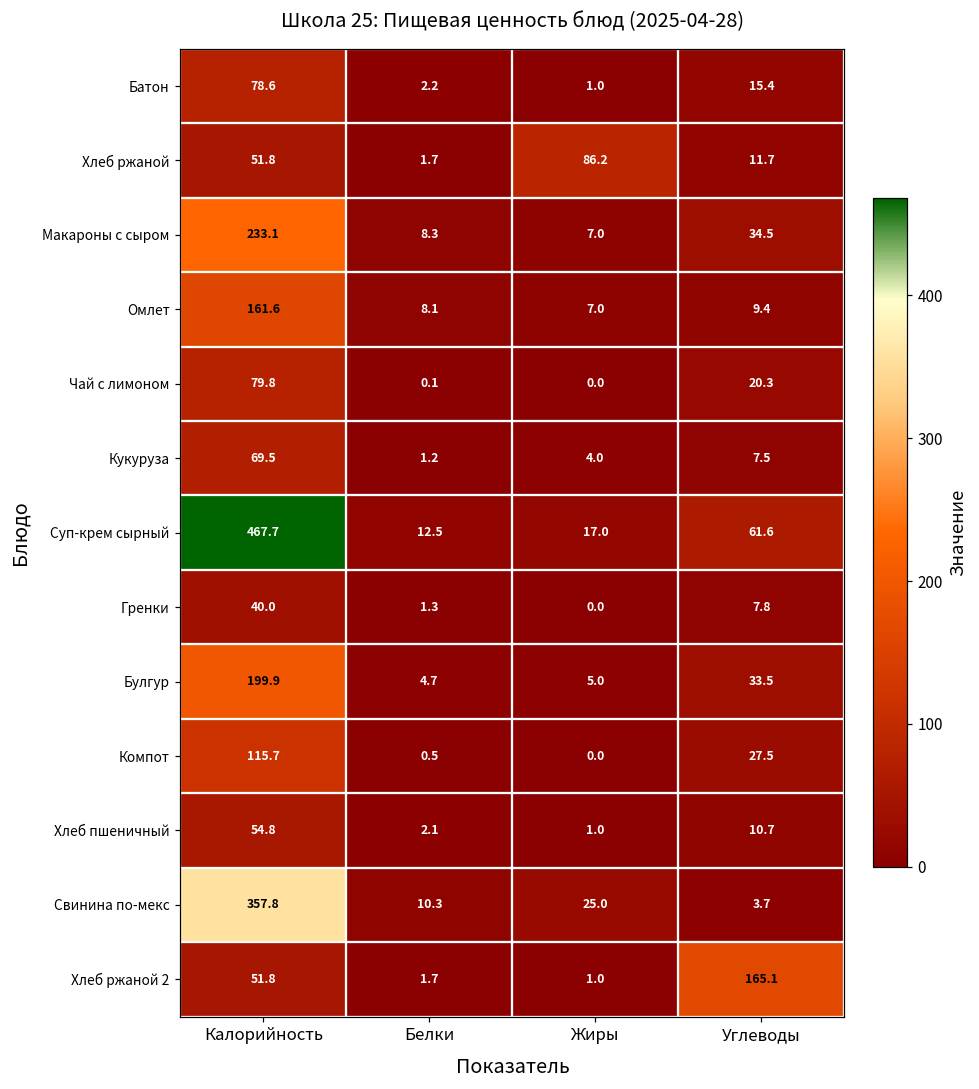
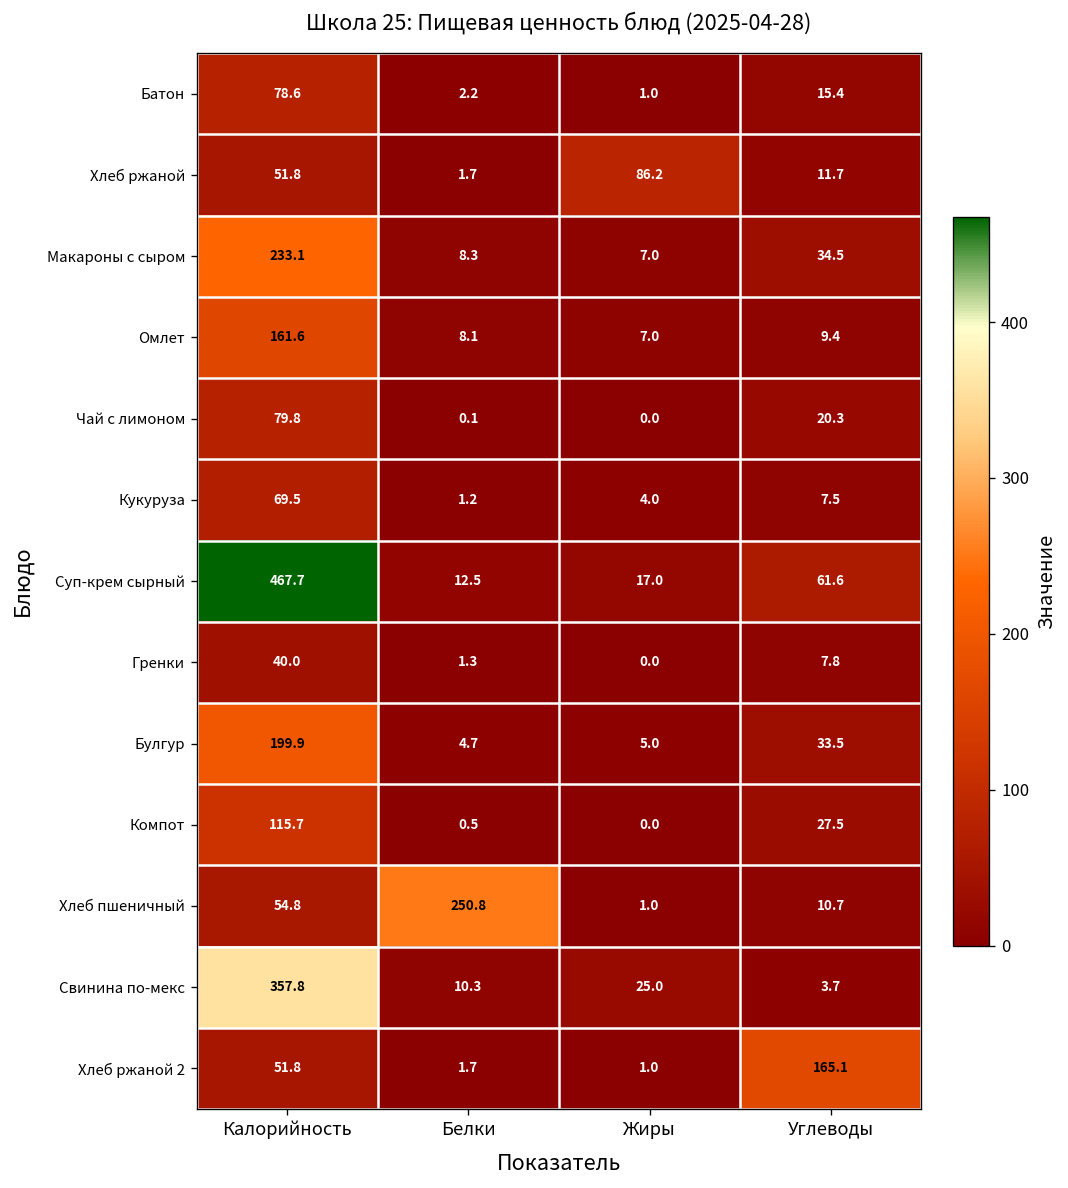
  {
    "Батон": {
      "Калорийность": 78.6,
      "Белки": 2.2,
      "Жиры": 1.0,
      "Углеводы": 15.4
    },
    "Хлеб ржаной": {
      "Калорийность": 51.8,
      "Белки": 1.7,
      "Жиры": 86.2,
      "Углеводы": 11.7
    },
    "Макароны с сыром": {
      "Калорийность": 233.1,
      "Белки": 8.3,
      "Жиры": 7.0,
      "Углеводы": 34.5
    },
    "Омлет": {
      "Калорийность": 161.6,
      "Белки": 8.1,
      "Жиры": 7.0,
      "Углеводы": 9.4
    },
    "Чай с лимоном": {
      "Калорийность": 79.8,
      "Белки": 0.1,
      "Жиры": 0.0,
      "Углеводы": 20.3
    },
    "Кукуруза": {
      "Калорийность": 69.5,
      "Белки": 1.2,
      "Жиры": 4.0,
      "Углеводы": 7.5
    },
    "Суп-крем сырный": {
      "Калорийность": 467.7,
      "Белки": 12.5,
      "Жиры": 17.0,
      "Углеводы": 61.6
    },
    "Гренки": {
      "Калорийность": 40.0,
      "Белки": 1.3,
      "Жиры": 0.0,
      "Углеводы": 7.8
    },
    "Булгур": {
      "Калорийность": 199.9,
      "Белки": 4.7,
      "Жиры": 5.0,
      "Углеводы": 33.5
    },
    "Компот": {
      "Калорийность": 115.7,
      "Белки": 0.5,
      "Жиры": 0.0,
      "Углеводы": 27.5
    },
    "Хлеб пшеничный": {
      "Калорийность": 54.8,
-     "Белки": 2.1,
+     "Белки": 250.8,
      "Жиры": 1.0,
      "Углеводы": 10.7
    },
    "Свинина по-мекс": {
      "Калорийность": 357.8,
      "Белки": 10.3,
      "Жиры": 25.0,
      "Углеводы": 3.7
    },
    "Хлеб ржаной 2": {
      "Калорийность": 51.8,
      "Белки": 1.7,
      "Жиры": 1.0,
      "Углеводы": 165.1
    }
  }
